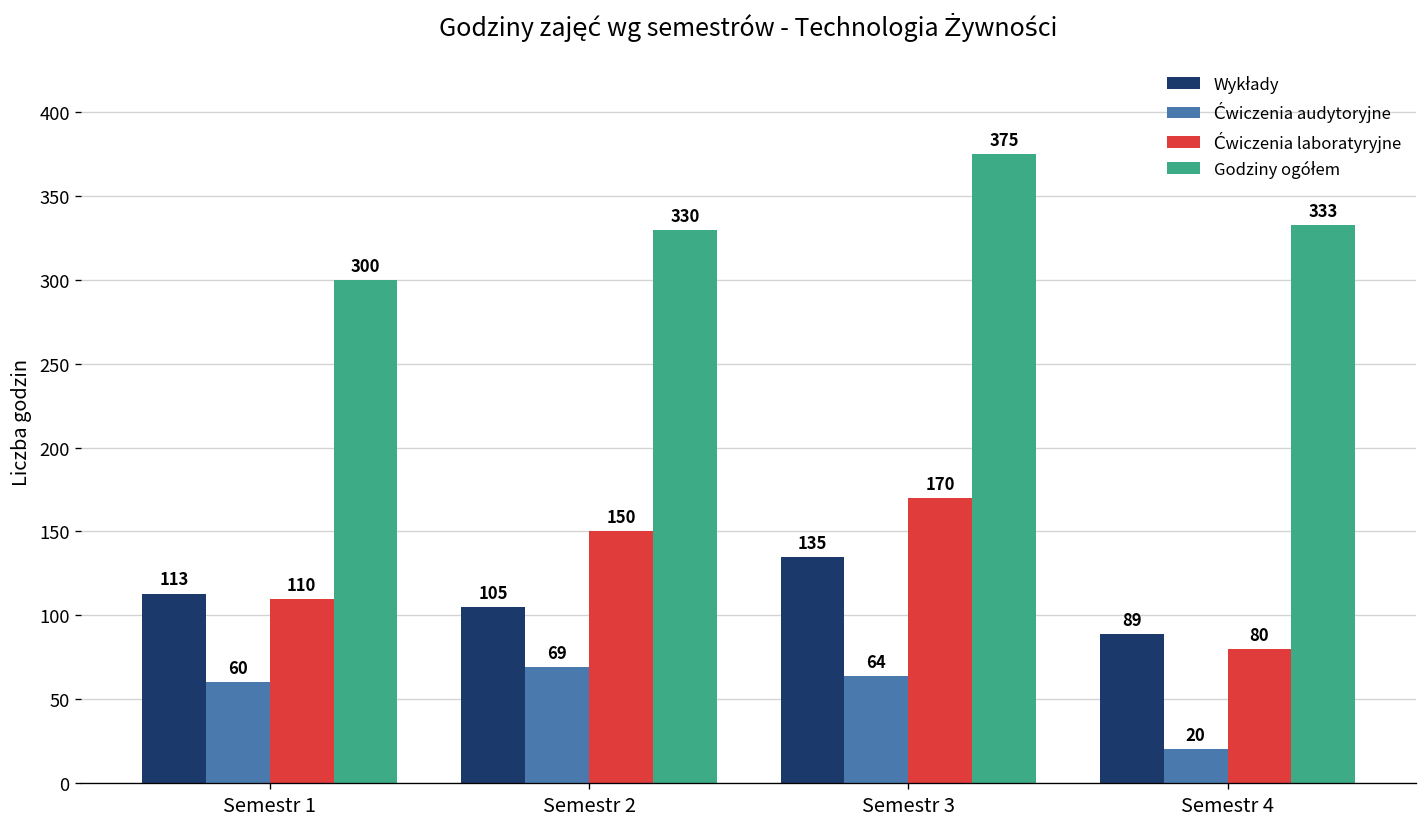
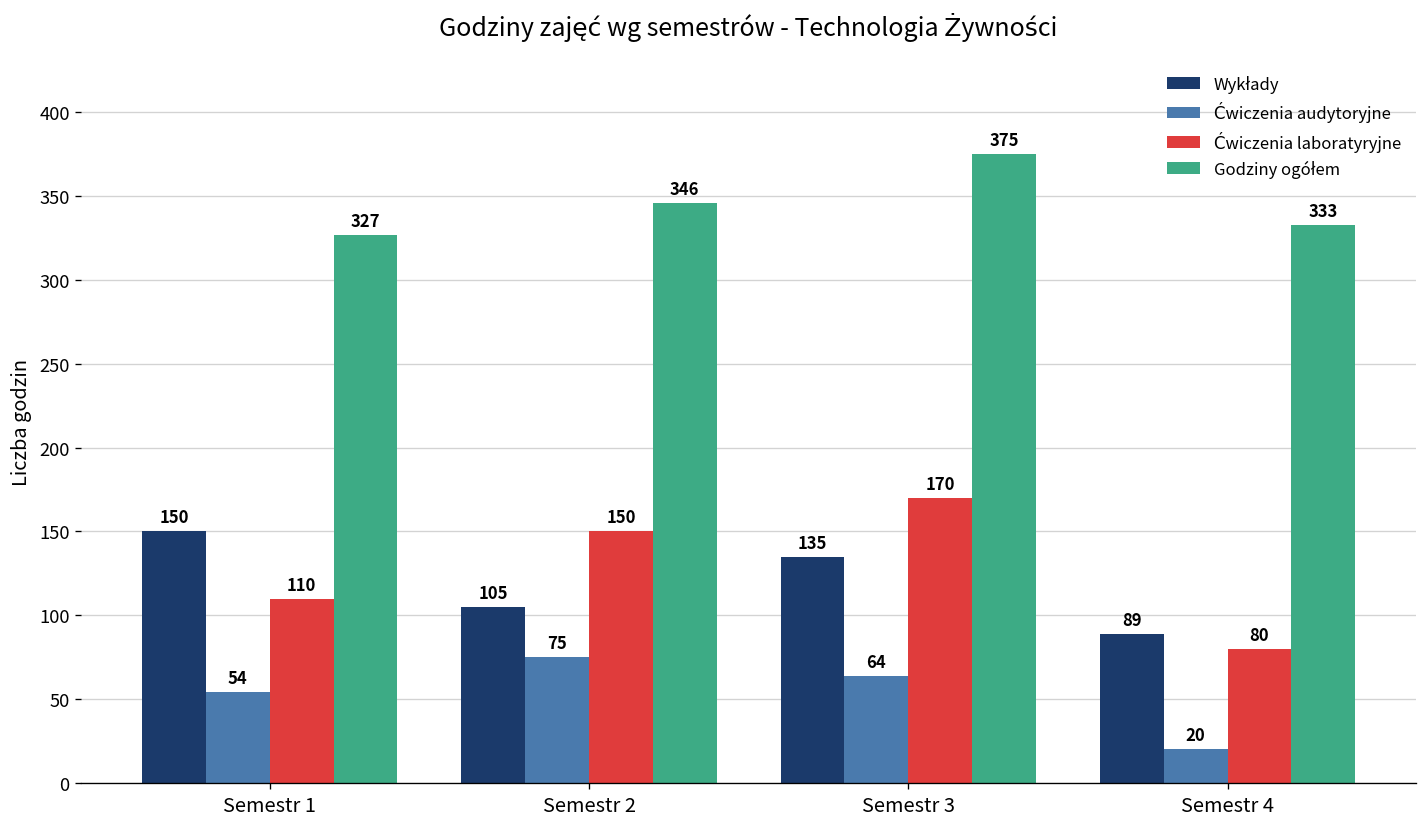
  {
    "Wykłady": {
-     "Semestr 1": 113,
+     "Semestr 1": 150,
      "Semestr 2": 105,
      "Semestr 3": 135,
      "Semestr 4": 89
    },
    "Ćwiczenia audytoryjne": {
-     "Semestr 1": 60,
-     "Semestr 2": 69,
+     "Semestr 1": 54,
+     "Semestr 2": 75,
      "Semestr 3": 64,
      "Semestr 4": 20
    },
    "Ćwiczenia laboratyryjne": {
      "Semestr 1": 110,
      "Semestr 2": 150,
      "Semestr 3": 170,
      "Semestr 4": 80
    },
    "Godziny ogółem": {
-     "Semestr 1": 300,
-     "Semestr 2": 330,
+     "Semestr 1": 327,
+     "Semestr 2": 346,
      "Semestr 3": 375,
      "Semestr 4": 333
    }
  }
